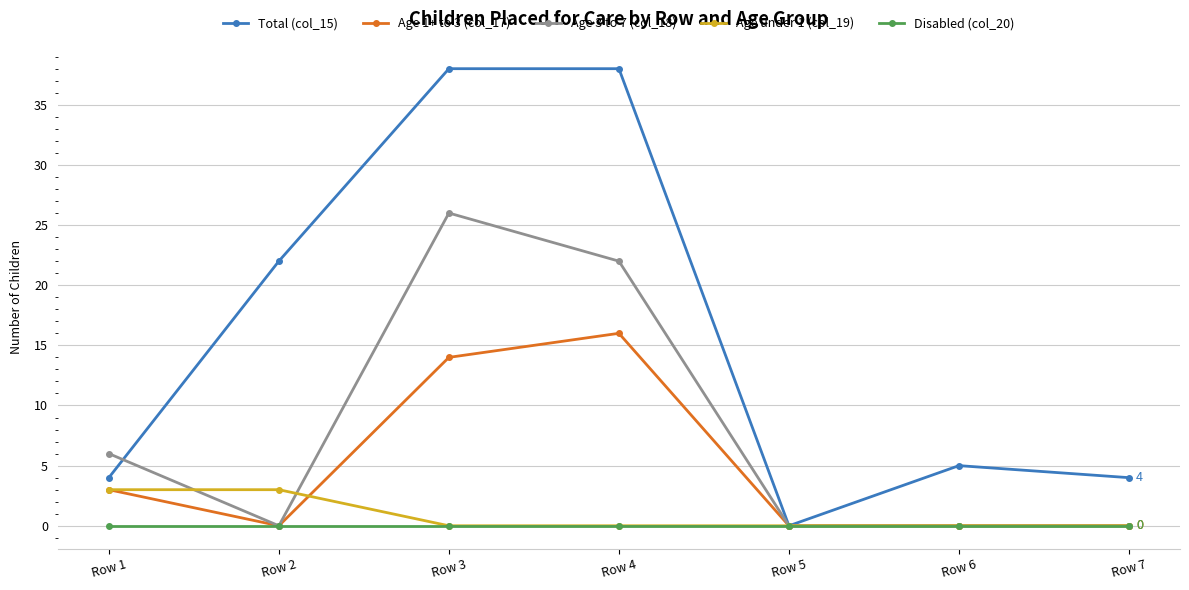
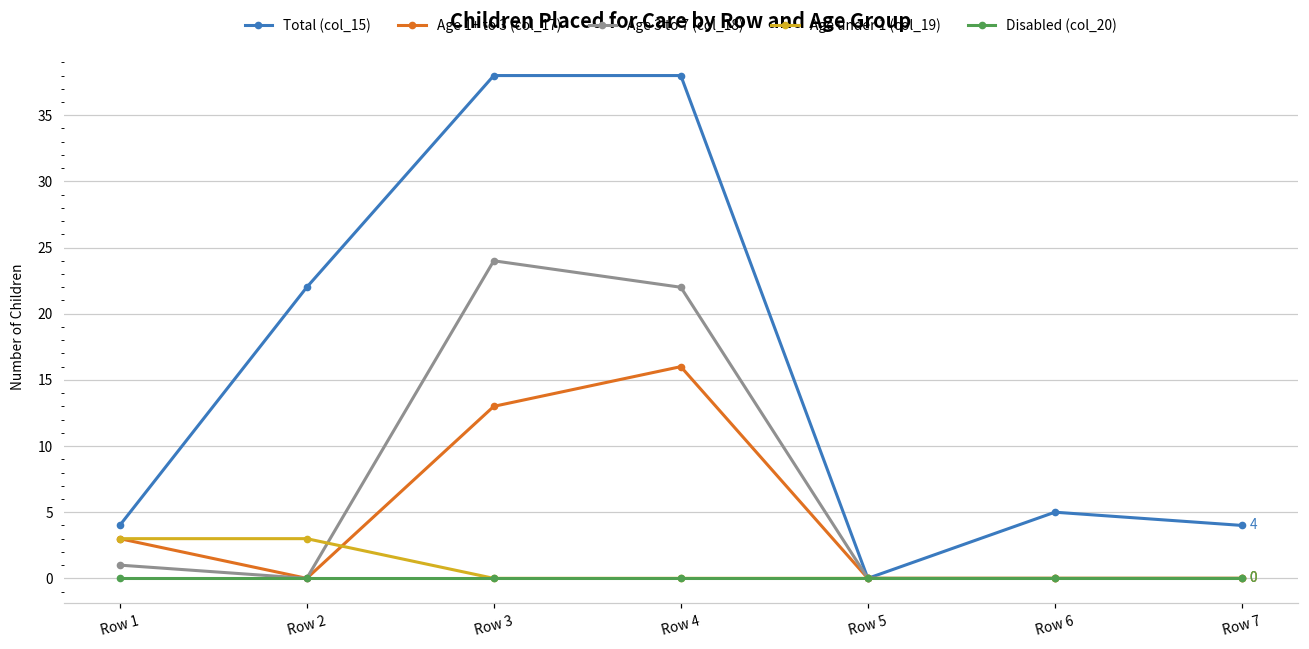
  {
    "Total (col_15)": {
      "Row 7": 4
    },
    "Age 1+ to 3 (col_17)": {
-     "Row 3": 14,
+     "Row 3": 13,
      "Row 4": 16
    },
    "Age 3 to 7 (col_18)": {
-     "Row 1": 6,
-     "Row 3": 26,
+     "Row 1": 1,
+     "Row 3": 24,
      "Row 4": 22
    },
    "Age under 1 (col_19)": {
      "Row 2": 3
    },
    "Disabled (col_20)": {
      "Row 1": 0
    }
  }
